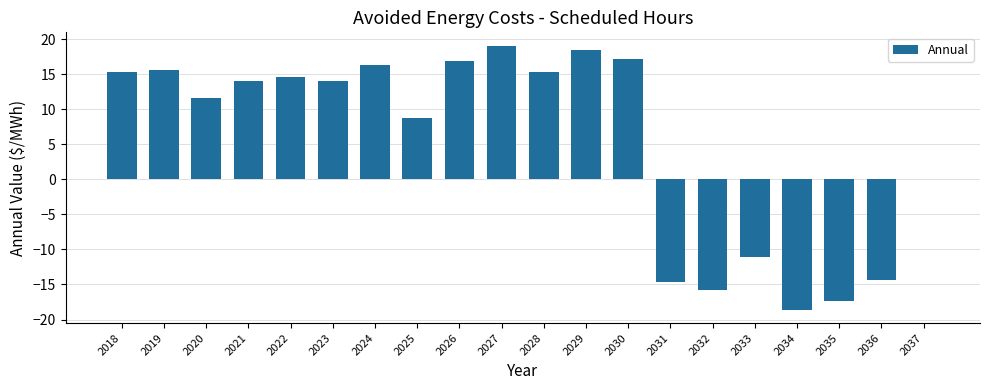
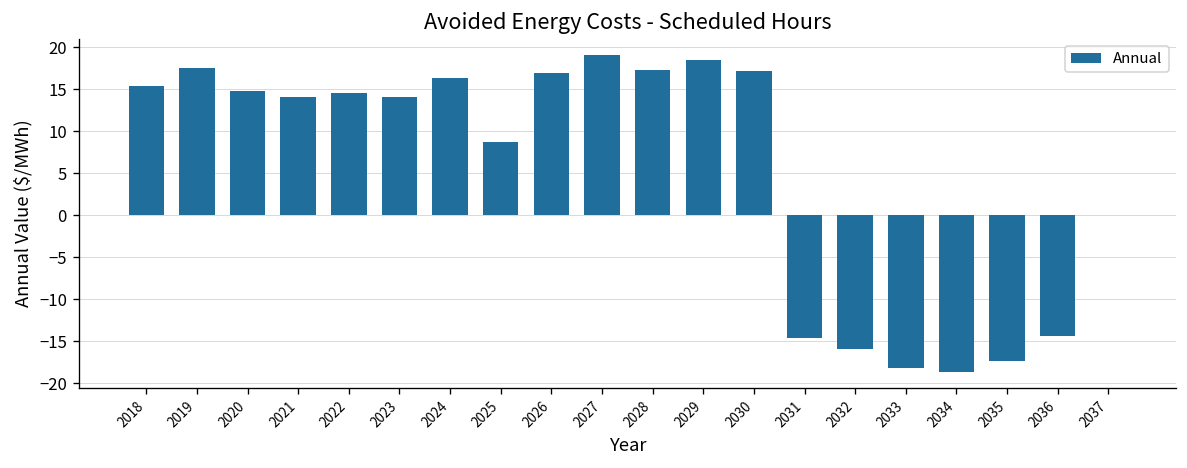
  {
    "2018": 15,
-   "2019": 16,
-   "2020": 12,
+   "2019": 18,
+   "2020": 15,
    "2021": 14,
    "2022": 15,
    "2023": 14,
    "2024": 16,
    "2025": 9,
    "2026": 17,
    "2027": 19,
-   "2028": 15,
+   "2028": 17,
    "2029": 19,
    "2030": 17,
    "2031": -15,
    "2032": -16,
-   "2033": -11,
+   "2033": -18,
    "2034": -19,
    "2035": -17,
    "2036": -14,
    "2037": 0
  }
